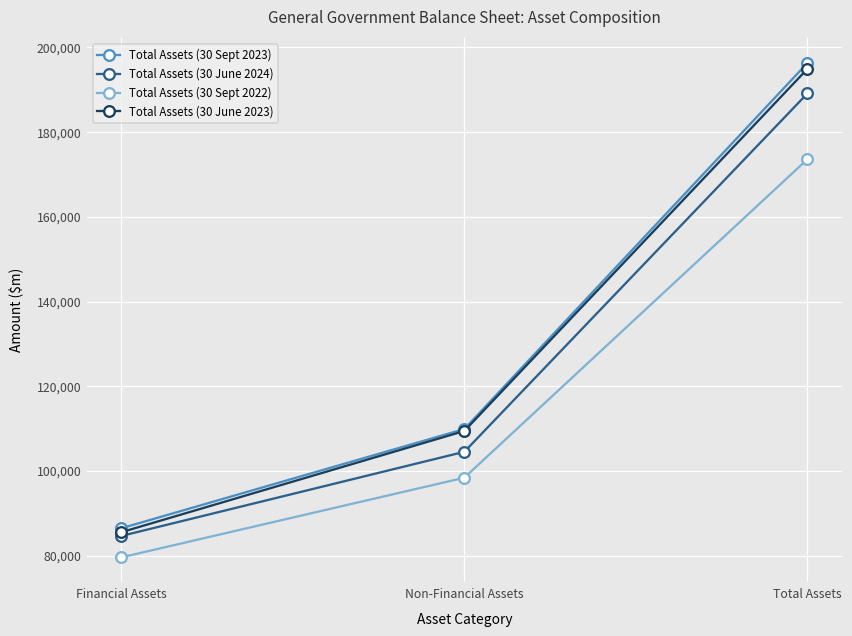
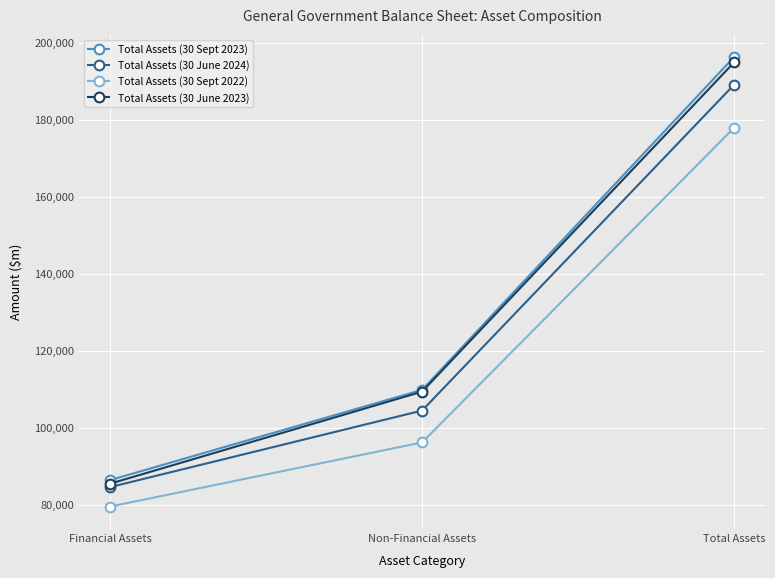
  {
    "Total Assets (30 Sept 2023)": {
      "Financial Assets": "86,000",
      "Total Assets": "196,000"
    },
    "Total Assets (30 Sept 2022)": {
      "Financial Assets": "80,000",
-     "Non-Financial Assets": "98,000",
-     "Total Assets": "174,000"
+     "Non-Financial Assets": "96,000",
+     "Total Assets": "178,000"
    }
  }
